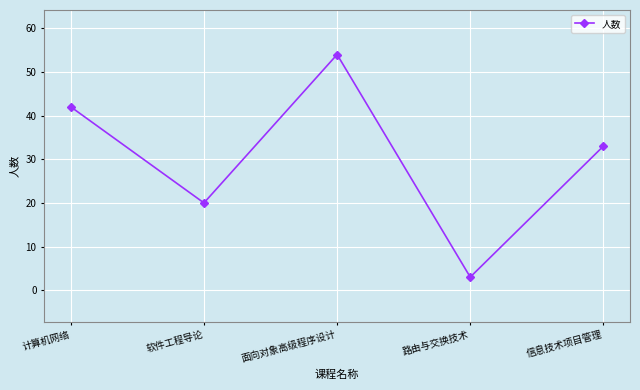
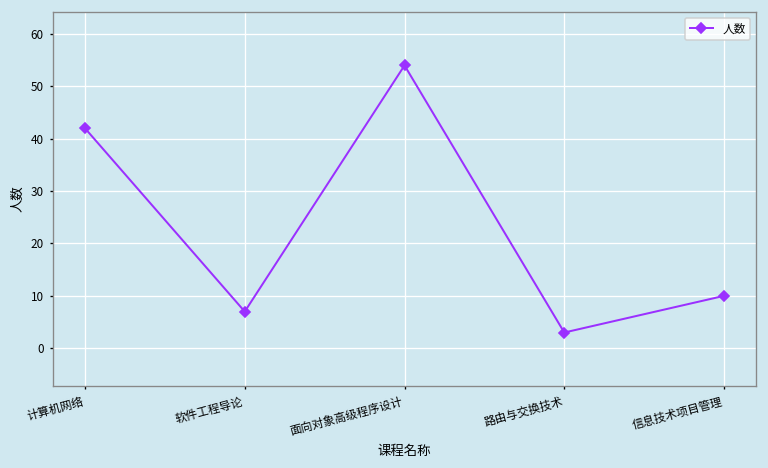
  {
    "计算机网络": 42,
-   "软件工程导论": 20,
+   "软件工程导论": 7,
    "面向对象高级程序设计": 54,
    "路由与交换技术": 3,
-   "信息技术项目管理": 33
+   "信息技术项目管理": 10
  }
